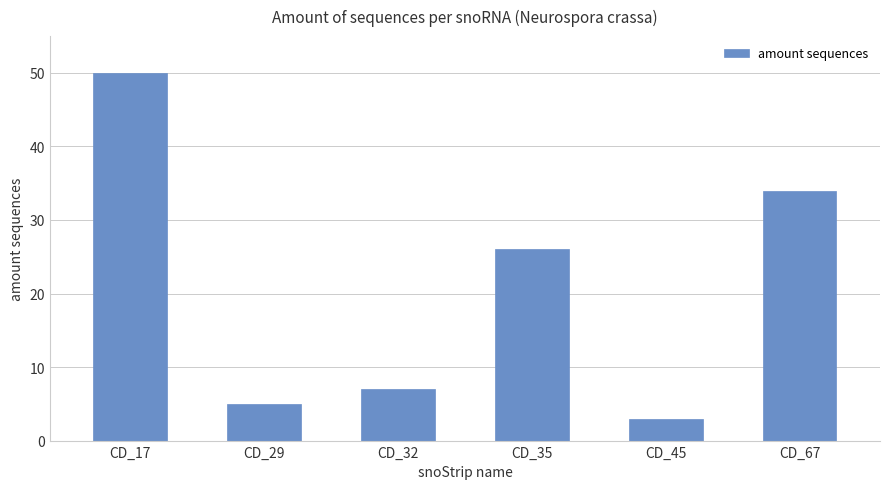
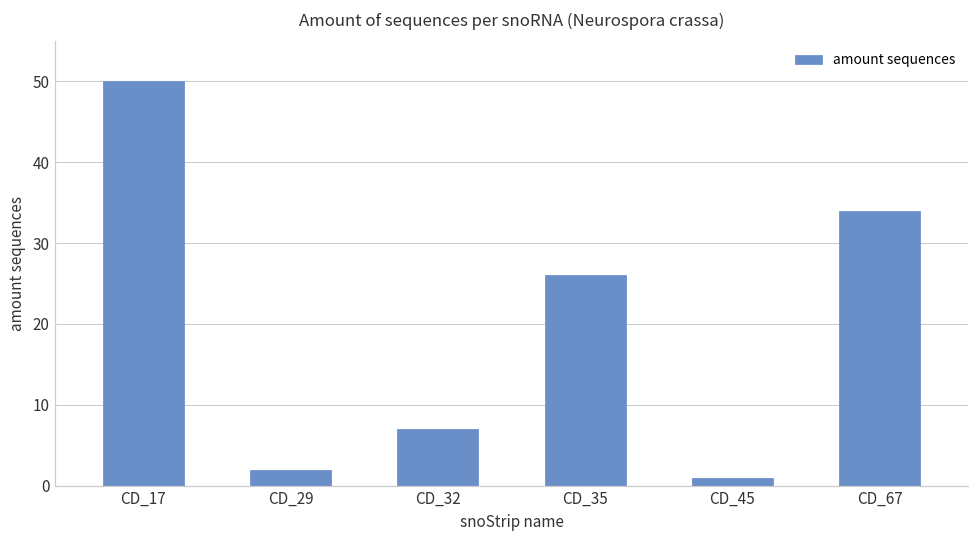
  {
    "CD_17": 50,
-   "CD_29": 5,
+   "CD_29": 2,
    "CD_32": 7,
    "CD_35": 26,
-   "CD_45": 3,
+   "CD_45": 1,
    "CD_67": 34
  }
